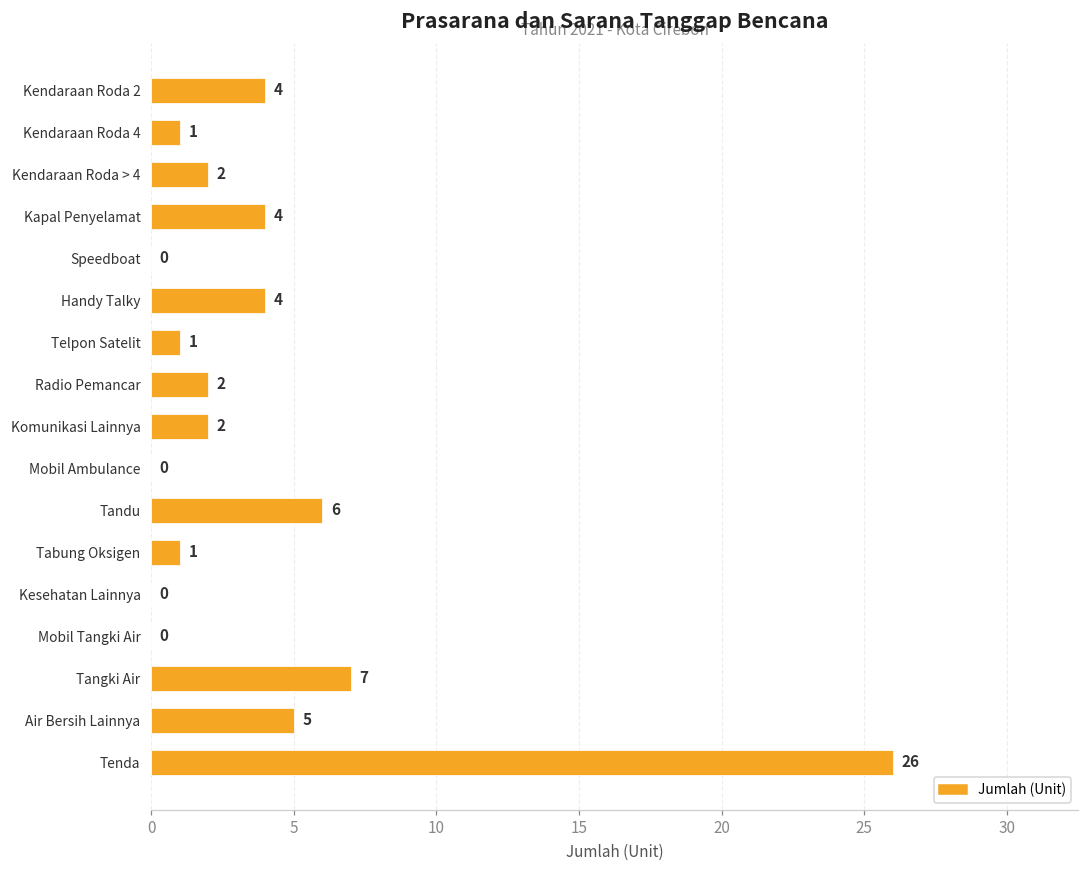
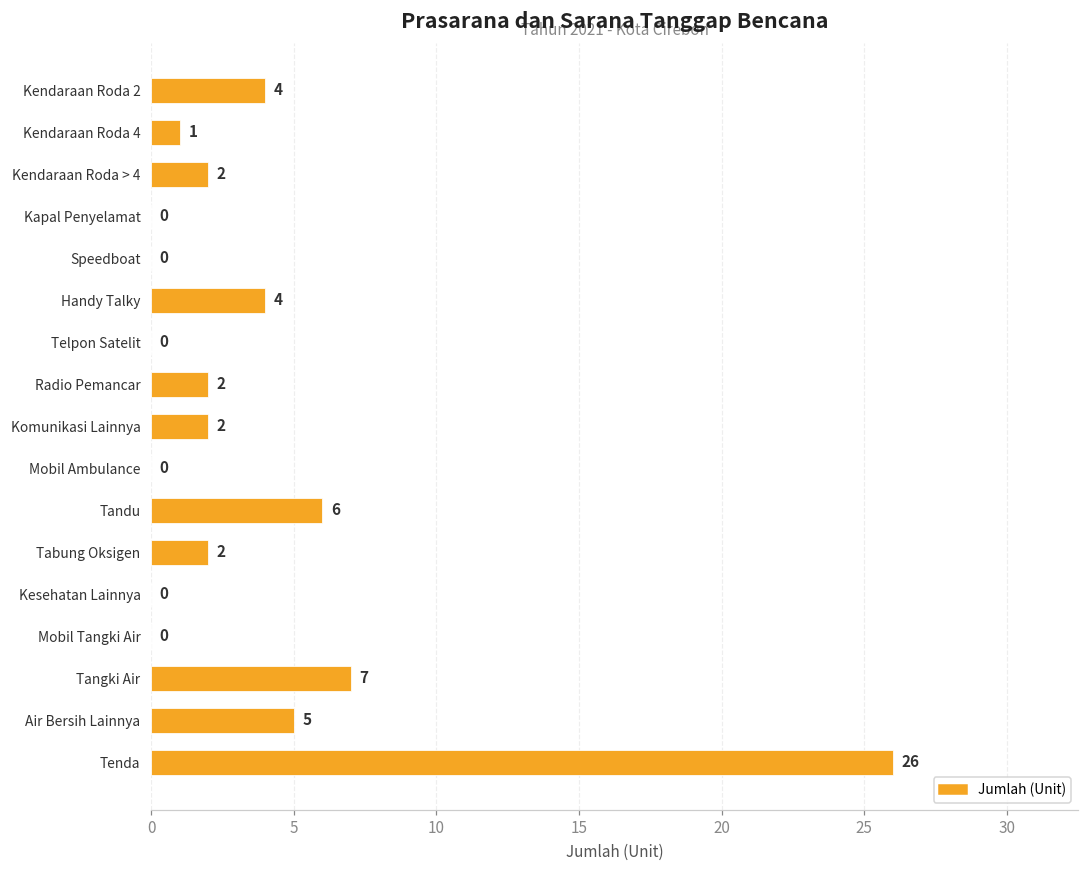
  {
    "Kendaraan Roda 2": 4,
    "Kendaraan Roda 4": 1,
    "Kendaraan Roda > 4": 2,
-   "Kapal Penyelamat": 4,
+   "Kapal Penyelamat": 0,
    "Speedboat": 0,
    "Handy Talky": 4,
-   "Telpon Satelit": 1,
+   "Telpon Satelit": 0,
    "Radio Pemancar": 2,
    "Komunikasi Lainnya": 2,
    "Mobil Ambulance": 0,
    "Tandu": 6,
-   "Tabung Oksigen": 1,
+   "Tabung Oksigen": 2,
    "Kesehatan Lainnya": 0,
    "Mobil Tangki Air": 0,
    "Tangki Air": 7,
    "Air Bersih Lainnya": 5,
    "Tenda": 26
  }
